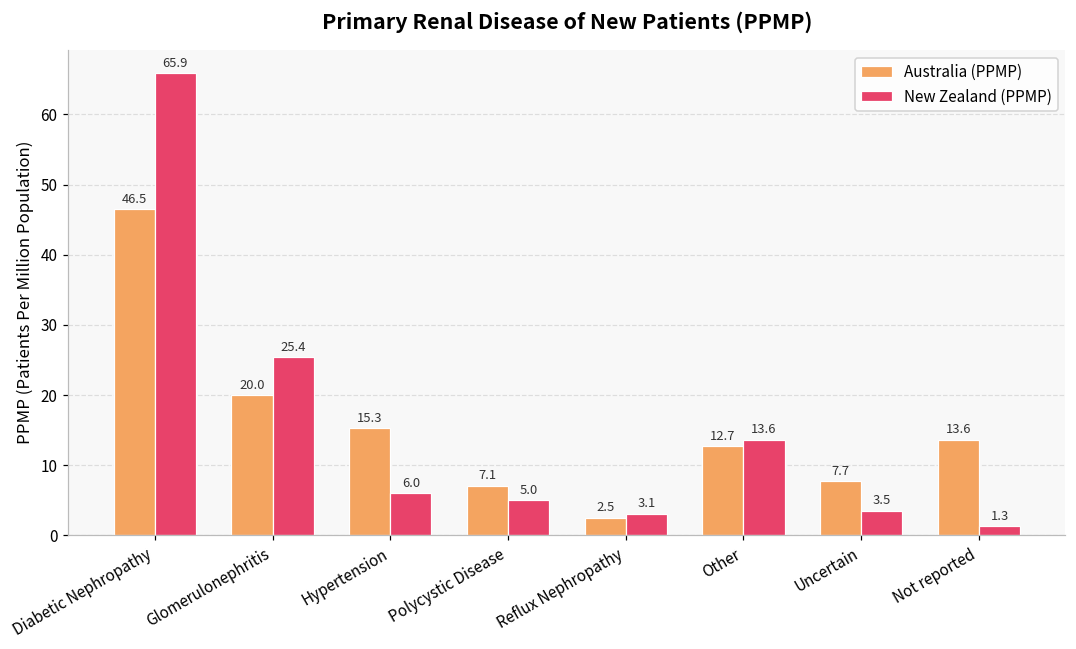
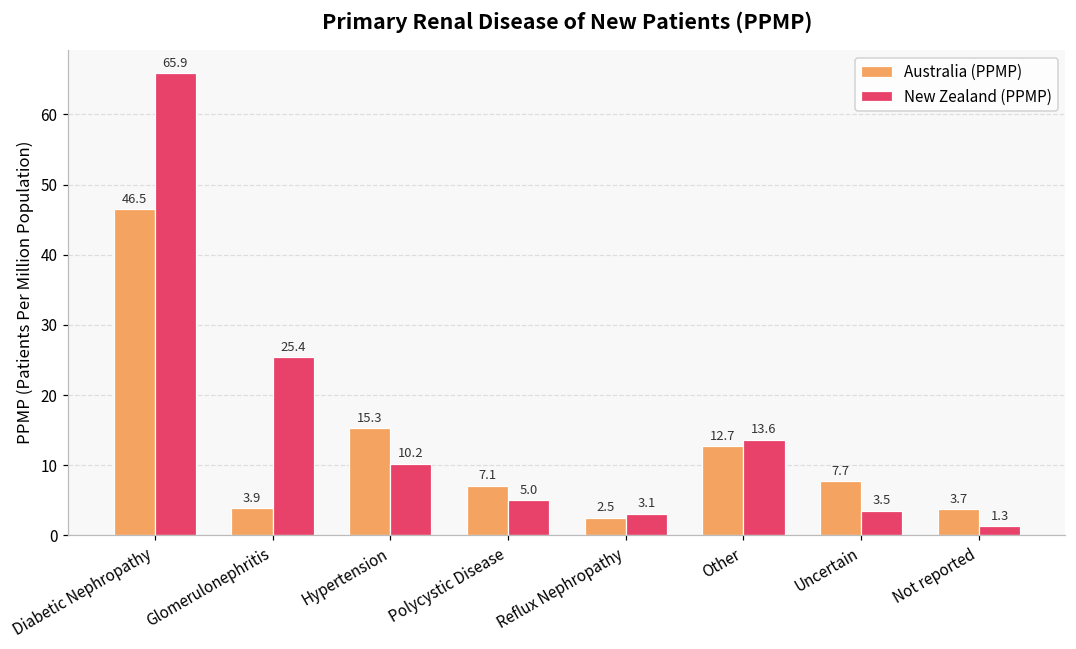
  {
    "Australia (PPMP)": {
      "Diabetic Nephropathy": 46.5,
-     "Glomerulonephritis": 20.0,
+     "Glomerulonephritis": 3.9,
      "Hypertension": 15.3,
      "Polycystic Disease": 7.1,
      "Reflux Nephropathy": 2.5,
      "Other": 12.7,
      "Uncertain": 7.7,
-     "Not reported": 13.6
+     "Not reported": 3.7
    },
    "New Zealand (PPMP)": {
      "Diabetic Nephropathy": 65.9,
      "Glomerulonephritis": 25.4,
-     "Hypertension": 6.0,
+     "Hypertension": 10.2,
      "Polycystic Disease": 5.0,
      "Reflux Nephropathy": 3.1,
      "Other": 13.6,
      "Uncertain": 3.5,
      "Not reported": 1.3
    }
  }
